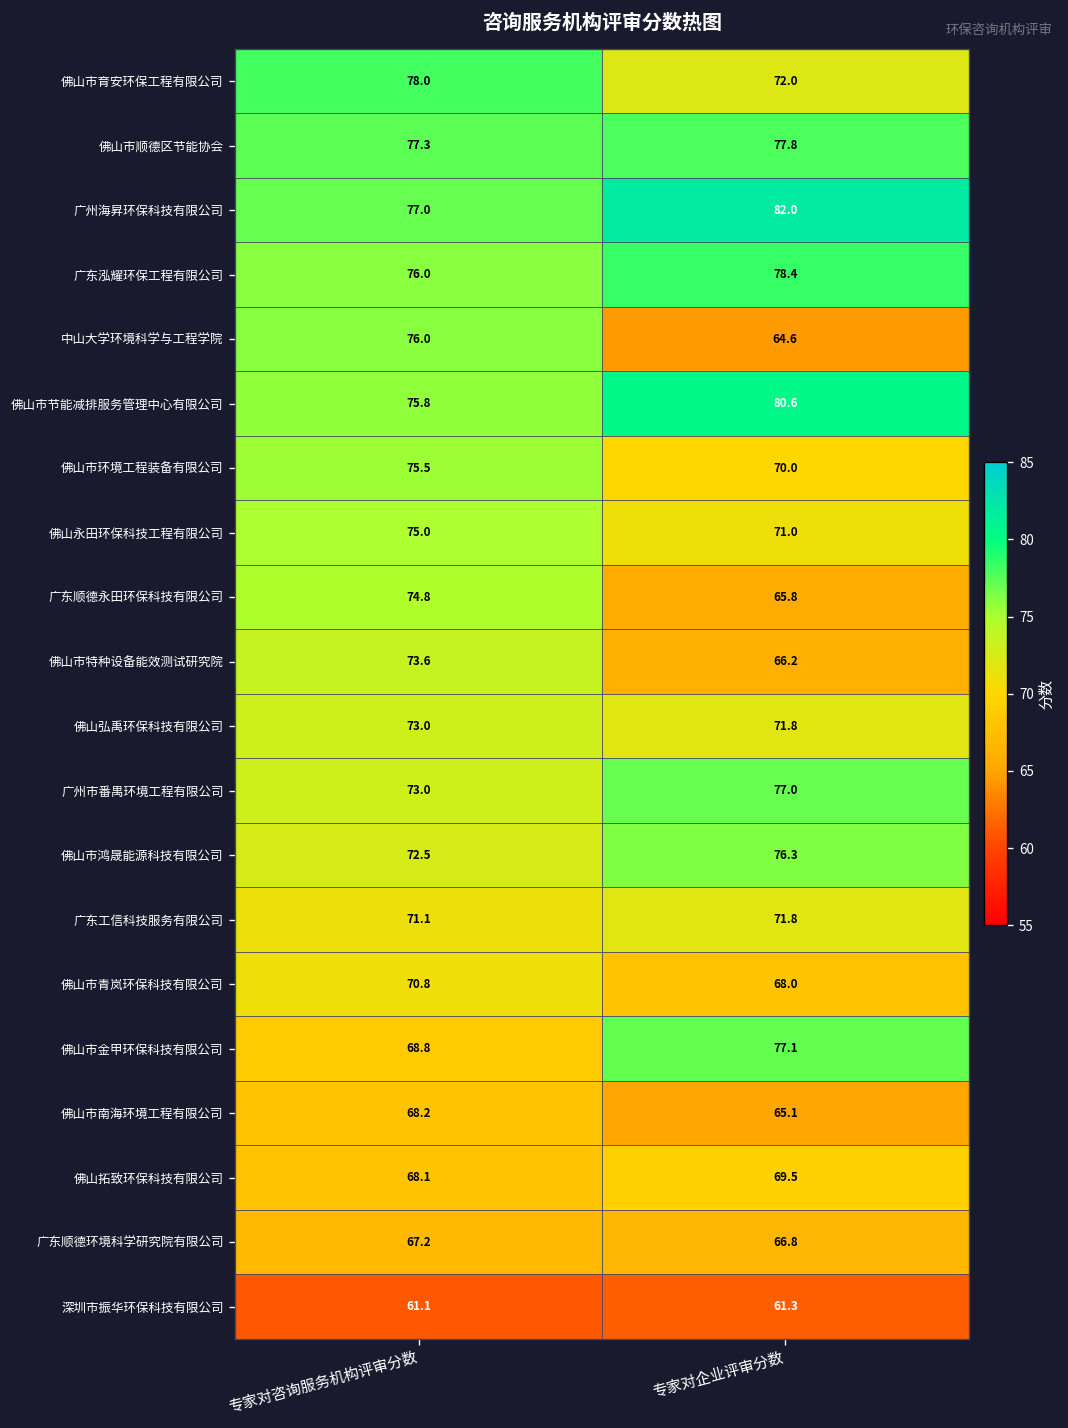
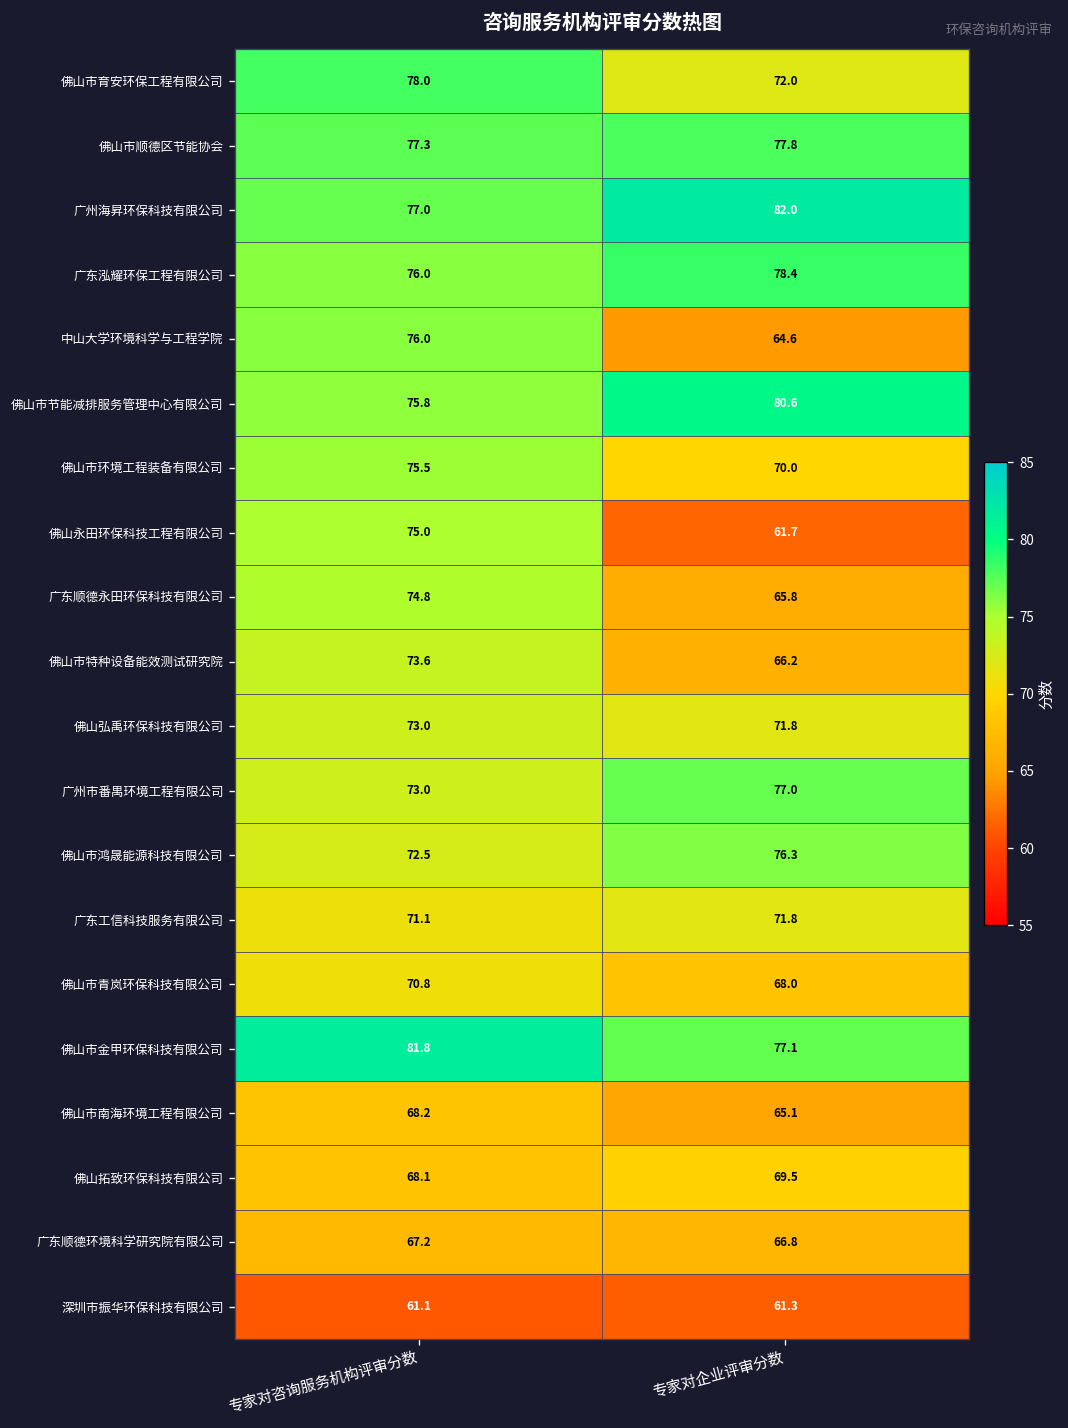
  {
    "佛山市育安环保工程有限公司": {
      "专家对咨询服务机构评审分数": 78.0,
      "专家对企业评审分数": 72.0
    },
    "佛山市顺德区节能协会": {
      "专家对咨询服务机构评审分数": 77.3,
      "专家对企业评审分数": 77.8
    },
    "广州海昇环保科技有限公司": {
      "专家对咨询服务机构评审分数": 77.0,
      "专家对企业评审分数": 82.0
    },
    "广东泓耀环保工程有限公司": {
      "专家对咨询服务机构评审分数": 76.0,
      "专家对企业评审分数": 78.4
    },
    "中山大学环境科学与工程学院": {
      "专家对咨询服务机构评审分数": 76.0,
      "专家对企业评审分数": 64.6
    },
    "佛山市节能减排服务管理中心有限公司": {
      "专家对咨询服务机构评审分数": 75.8,
      "专家对企业评审分数": 80.6
    },
    "佛山市环境工程装备有限公司": {
      "专家对咨询服务机构评审分数": 75.5,
      "专家对企业评审分数": 70.0
    },
    "佛山永田环保科技工程有限公司": {
      "专家对咨询服务机构评审分数": 75.0,
-     "专家对企业评审分数": 71.0
+     "专家对企业评审分数": 61.7
    },
    "广东顺德永田环保科技有限公司": {
      "专家对咨询服务机构评审分数": 74.8,
      "专家对企业评审分数": 65.8
    },
    "佛山市特种设备能效测试研究院": {
      "专家对咨询服务机构评审分数": 73.6,
      "专家对企业评审分数": 66.2
    },
    "佛山弘禹环保科技有限公司": {
      "专家对咨询服务机构评审分数": 73.0,
      "专家对企业评审分数": 71.8
    },
    "广州市番禺环境工程有限公司": {
      "专家对咨询服务机构评审分数": 73.0,
      "专家对企业评审分数": 77.0
    },
    "佛山市鸿晟能源科技有限公司": {
      "专家对咨询服务机构评审分数": 72.5,
      "专家对企业评审分数": 76.3
    },
    "广东工信科技服务有限公司": {
      "专家对咨询服务机构评审分数": 71.1,
      "专家对企业评审分数": 71.8
    },
    "佛山市青岚环保科技有限公司": {
      "专家对咨询服务机构评审分数": 70.8,
      "专家对企业评审分数": 68.0
    },
    "佛山市金甲环保科技有限公司": {
-     "专家对咨询服务机构评审分数": 68.8,
+     "专家对咨询服务机构评审分数": 81.8,
      "专家对企业评审分数": 77.1
    },
    "佛山市南海环境工程有限公司": {
      "专家对咨询服务机构评审分数": 68.2,
      "专家对企业评审分数": 65.1
    },
    "佛山拓致环保科技有限公司": {
      "专家对咨询服务机构评审分数": 68.1,
      "专家对企业评审分数": 69.5
    },
    "广东顺德环境科学研究院有限公司": {
      "专家对咨询服务机构评审分数": 67.2,
      "专家对企业评审分数": 66.8
    },
    "深圳市振华环保科技有限公司": {
      "专家对咨询服务机构评审分数": 61.1,
      "专家对企业评审分数": 61.3
    }
  }
